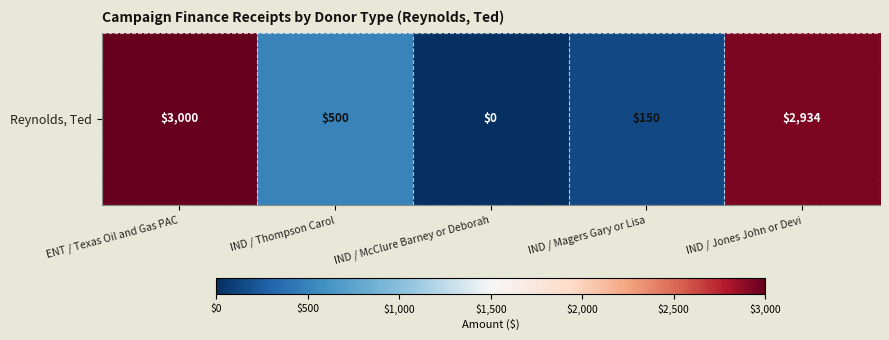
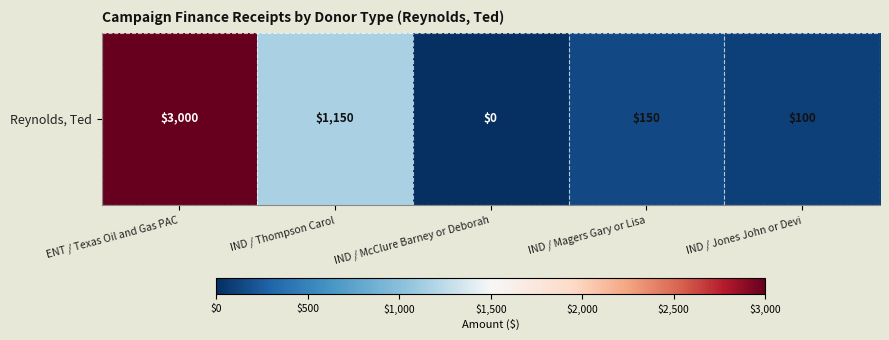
  {
    "Reynolds, Ted": {
      "ENT / Texas Oil and Gas PAC": "$3,000",
-     "IND / Thompson Carol": "$500",
+     "IND / Thompson Carol": "$1,150",
      "IND / McClure Barney or Deborah": "$0",
      "IND / Magers Gary or Lisa": "$150",
-     "IND / Jones John or Devi": "$2,934"
+     "IND / Jones John or Devi": "$100"
    }
  }
